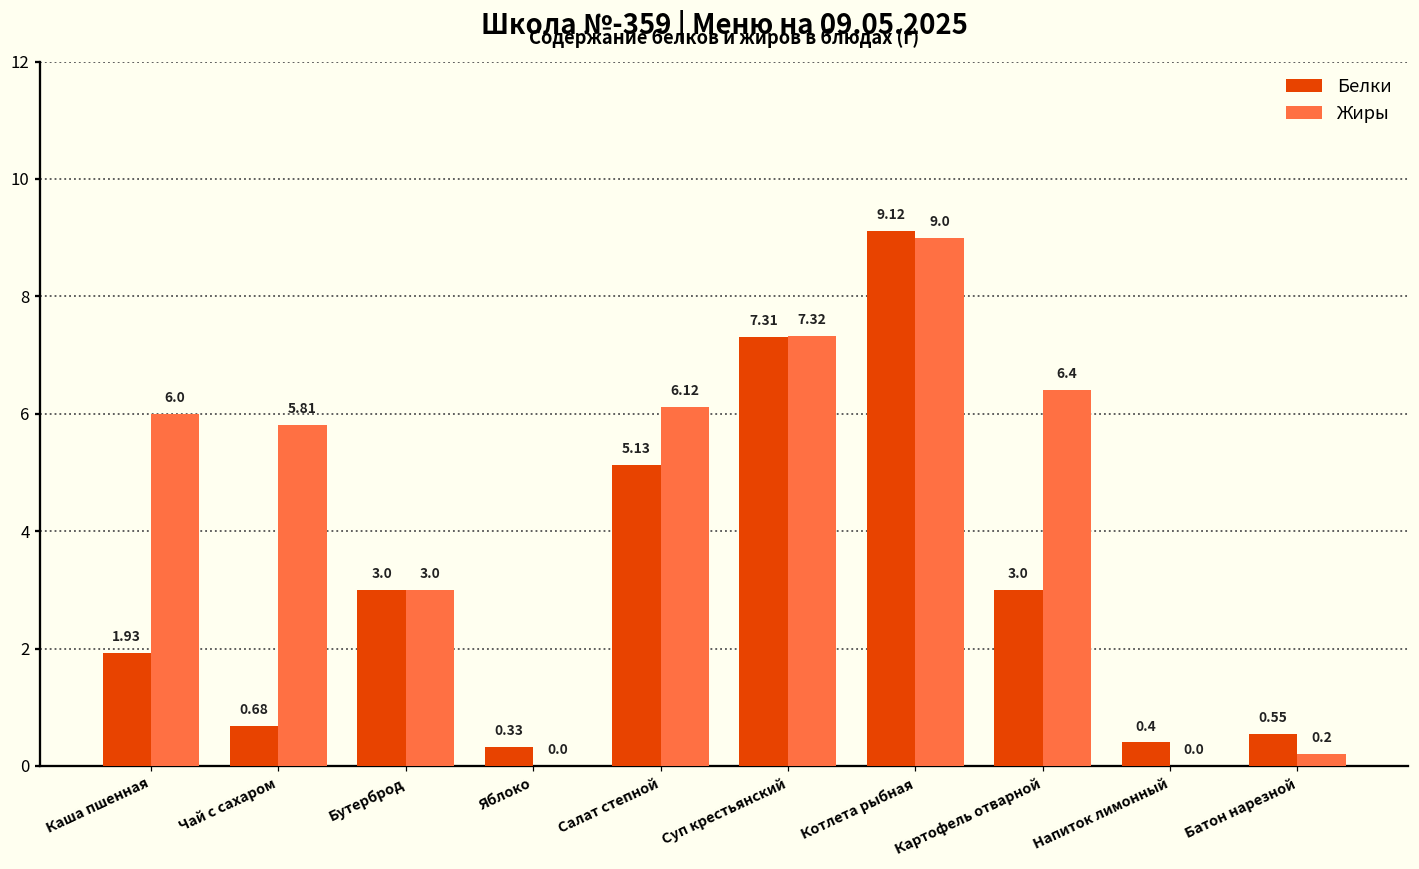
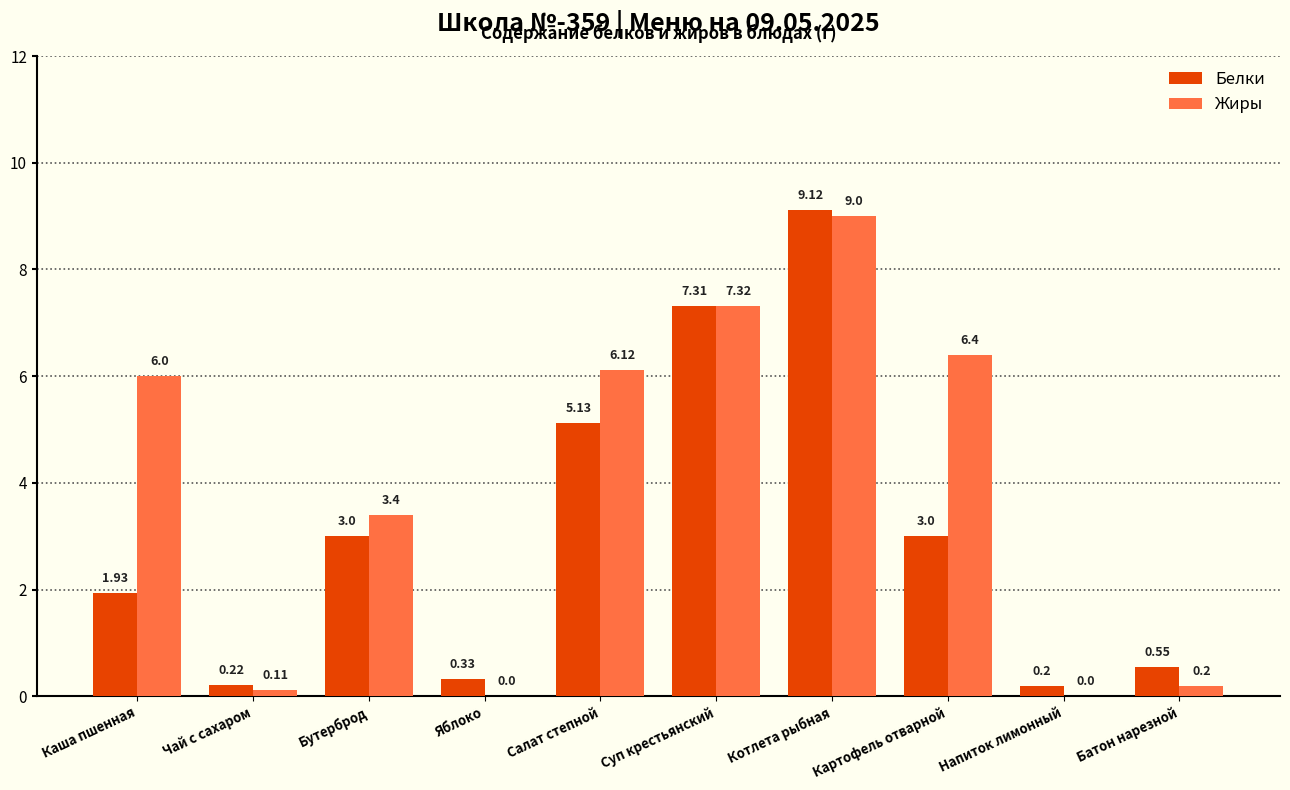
  {
    "Белки": {
      "Каша пшенная": 1.93,
-     "Чай с сахаром": 0.68,
+     "Чай с сахаром": 0.22,
      "Бутерброд": 3.0,
      "Яблоко": 0.33,
      "Салат степной": 5.13,
      "Суп крестьянский": 7.31,
      "Котлета рыбная": 9.12,
      "Картофель отварной": 3.0,
-     "Напиток лимонный": 0.4,
+     "Напиток лимонный": 0.2,
      "Батон нарезной": 0.55
    },
    "Жиры": {
      "Каша пшенная": 6.0,
-     "Чай с сахаром": 5.81,
-     "Бутерброд": 3.0,
+     "Чай с сахаром": 0.11,
+     "Бутерброд": 3.4,
      "Яблоко": 0.0,
      "Салат степной": 6.12,
      "Суп крестьянский": 7.32,
      "Котлета рыбная": 9.0,
      "Картофель отварной": 6.4,
      "Напиток лимонный": 0.0,
      "Батон нарезной": 0.2
    }
  }
